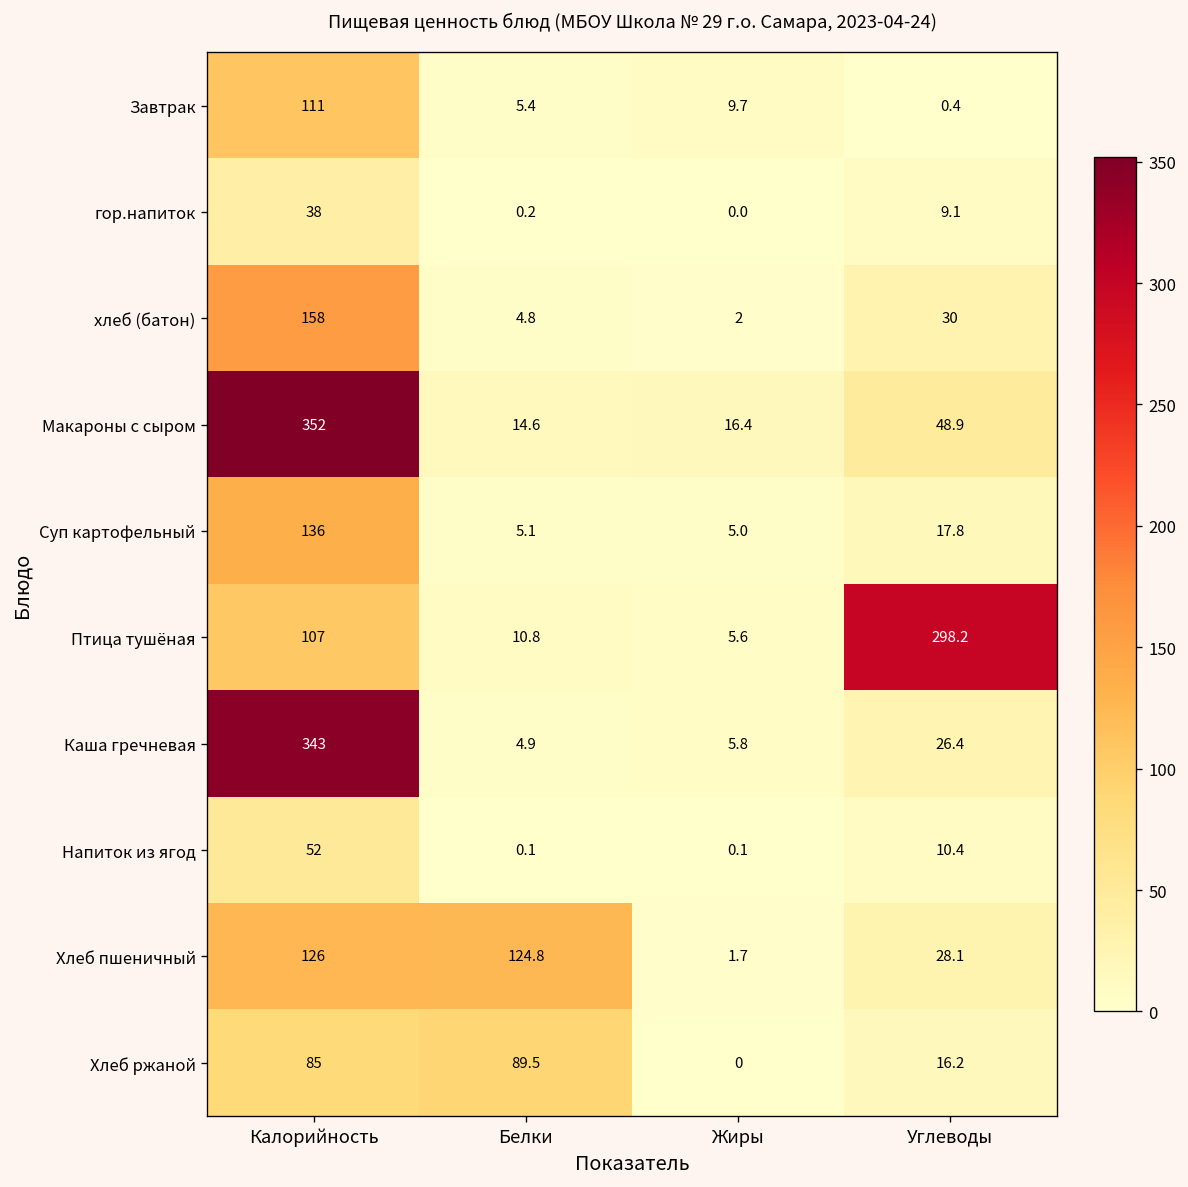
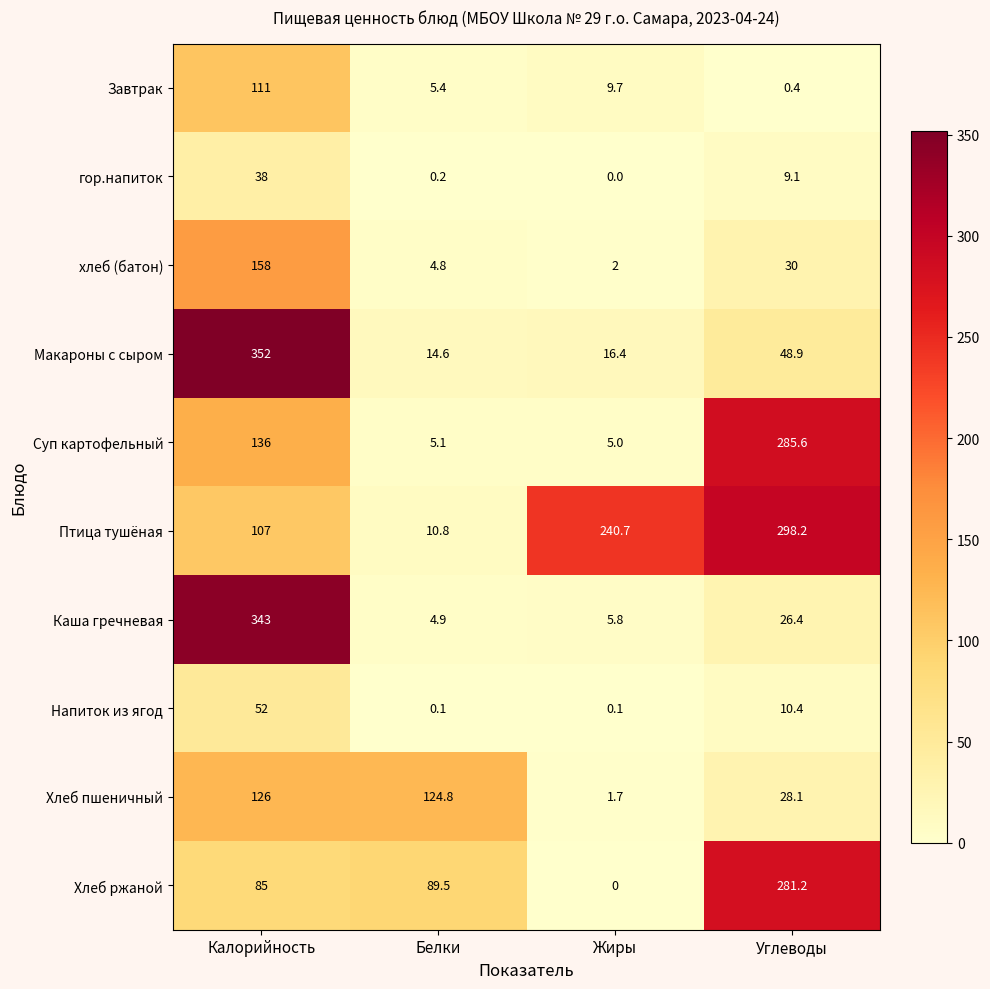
  {
    "Завтрак": {
      "Калорийность": 111,
      "Белки": 5.4,
      "Жиры": 9.7,
      "Углеводы": 0.4
    },
    "гор.напиток": {
      "Калорийность": 38,
      "Белки": 0.2,
      "Жиры": 0.0,
      "Углеводы": 9.1
    },
    "хлеб (батон)": {
      "Калорийность": 158,
      "Белки": 4.8,
      "Жиры": 2,
      "Углеводы": 30
    },
    "Макароны с сыром": {
      "Калорийность": 352,
      "Белки": 14.6,
      "Жиры": 16.4,
      "Углеводы": 48.9
    },
    "Суп картофельный": {
      "Калорийность": 136,
      "Белки": 5.1,
      "Жиры": 5.0,
-     "Углеводы": 17.8
+     "Углеводы": 285.6
    },
    "Птица тушёная": {
      "Калорийность": 107,
      "Белки": 10.8,
-     "Жиры": 5.6,
+     "Жиры": 240.7,
      "Углеводы": 298.2
    },
    "Каша гречневая": {
      "Калорийность": 343,
      "Белки": 4.9,
      "Жиры": 5.8,
      "Углеводы": 26.4
    },
    "Напиток из ягод": {
      "Калорийность": 52,
      "Белки": 0.1,
      "Жиры": 0.1,
      "Углеводы": 10.4
    },
    "Хлеб пшеничный": {
      "Калорийность": 126,
      "Белки": 124.8,
      "Жиры": 1.7,
      "Углеводы": 28.1
    },
    "Хлеб ржаной": {
      "Калорийность": 85,
      "Белки": 89.5,
      "Жиры": 0,
-     "Углеводы": 16.2
+     "Углеводы": 281.2
    }
  }
